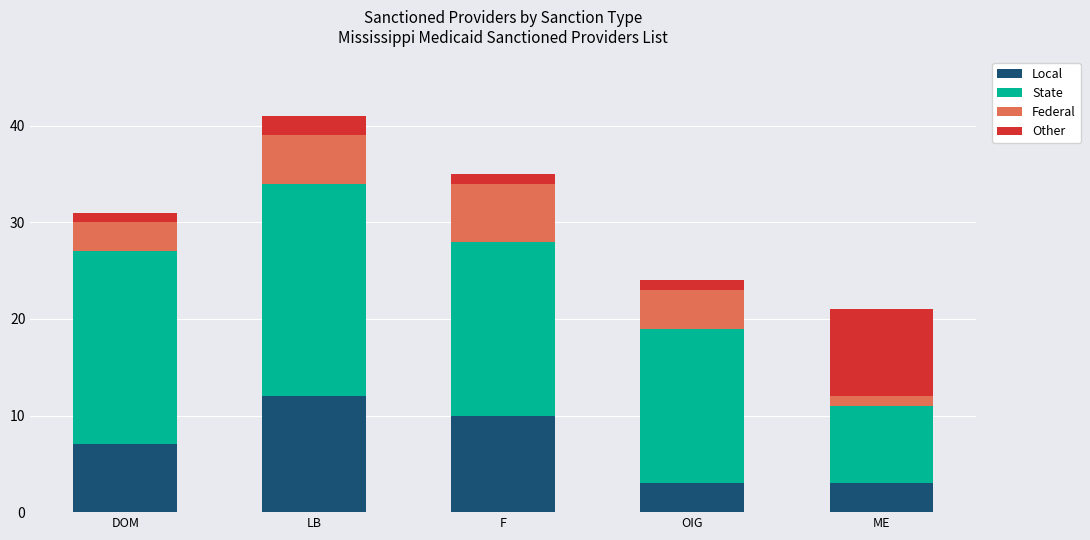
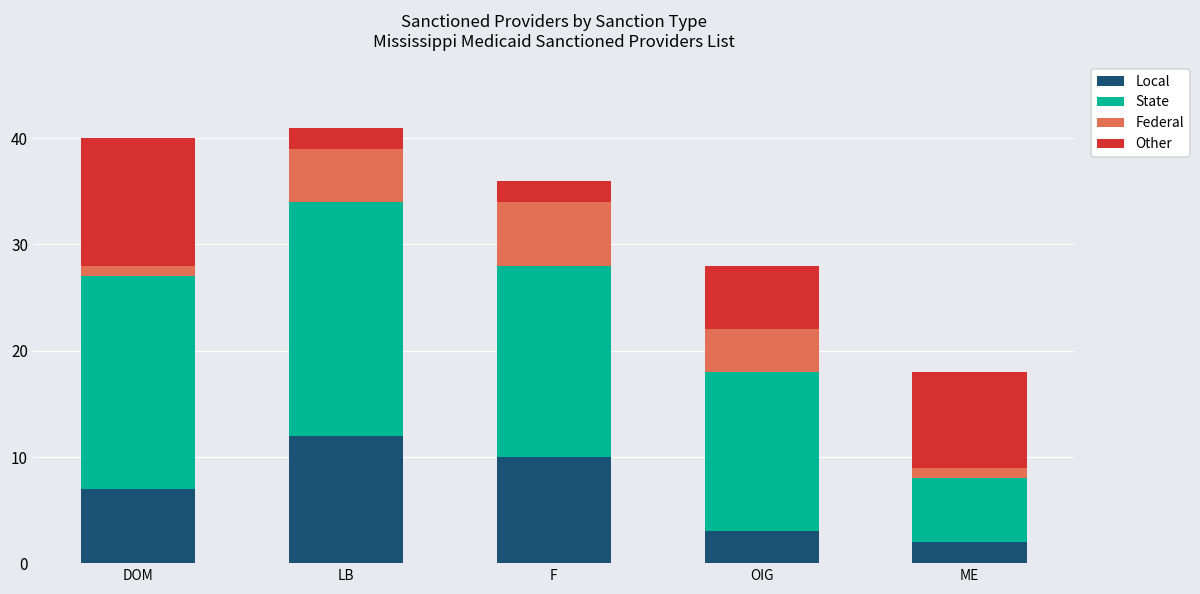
  {
    "Local": {
      "DOM": 7,
      "LB": 12,
      "F": 10,
      "OIG": 3,
-     "ME": 3
+     "ME": 2
    },
    "State": {
      "DOM": 20,
      "LB": 22,
      "F": 18,
-     "OIG": 16,
-     "ME": 8
+     "OIG": 15,
+     "ME": 6
    },
    "Federal": {
-     "DOM": 3,
+     "DOM": 1,
      "LB": 5,
      "F": 6,
      "OIG": 4,
      "ME": 1
    },
    "Other": {
-     "DOM": 1,
+     "DOM": 12,
      "LB": 2,
-     "F": 1,
-     "OIG": 1,
+     "F": 2,
+     "OIG": 6,
      "ME": 9
    }
  }
